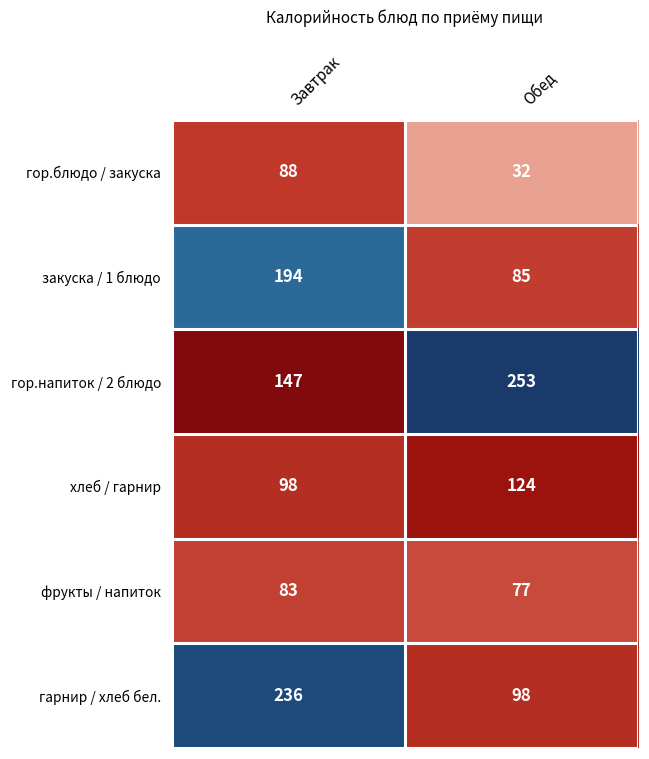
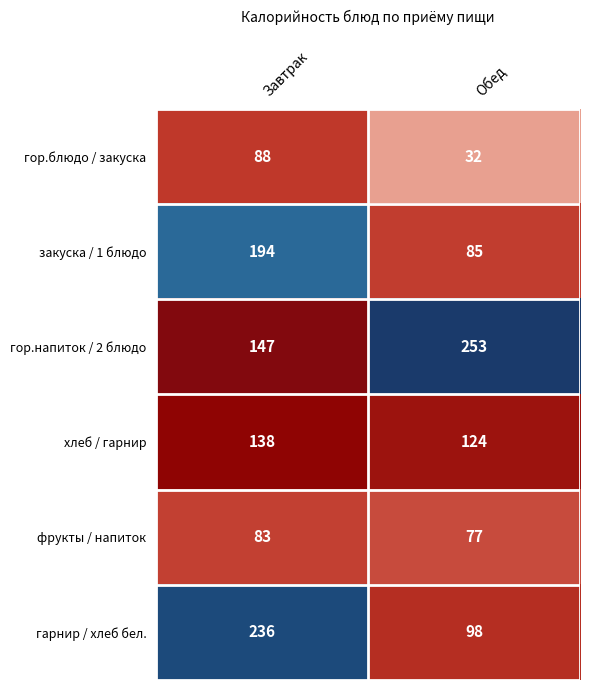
  {
    "гор.блюдо / закуска": {
      "Завтрак": 88,
      "Обед": 32
    },
    "закуска / 1 блюдо": {
      "Завтрак": 194,
      "Обед": 85
    },
    "гор.напиток / 2 блюдо": {
      "Завтрак": 147,
      "Обед": 253
    },
    "хлеб / гарнир": {
-     "Завтрак": 98,
+     "Завтрак": 138,
      "Обед": 124
    },
    "фрукты / напиток": {
      "Завтрак": 83,
      "Обед": 77
    },
    "гарнир / хлеб бел.": {
      "Завтрак": 236,
      "Обед": 98
    }
  }
